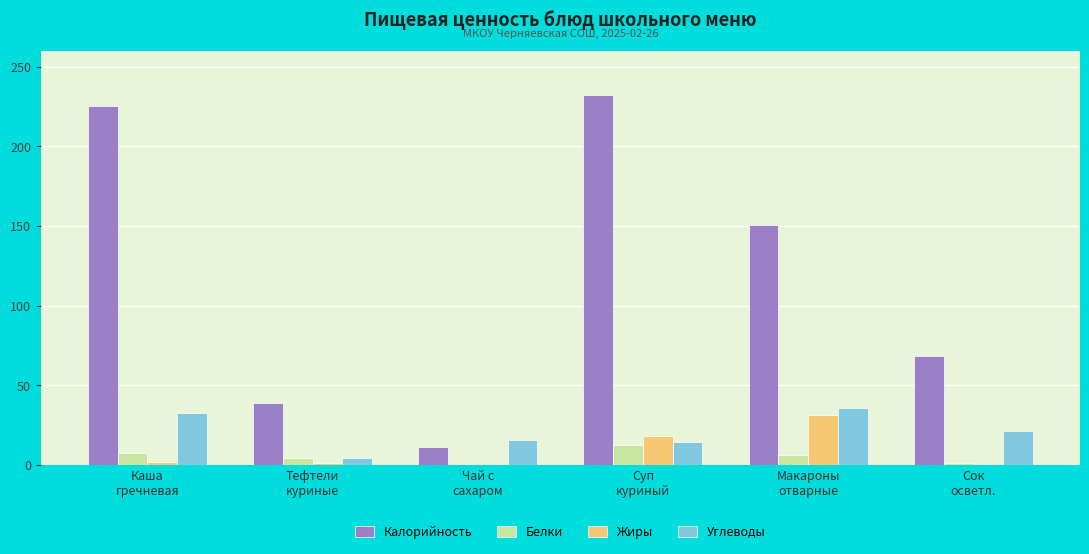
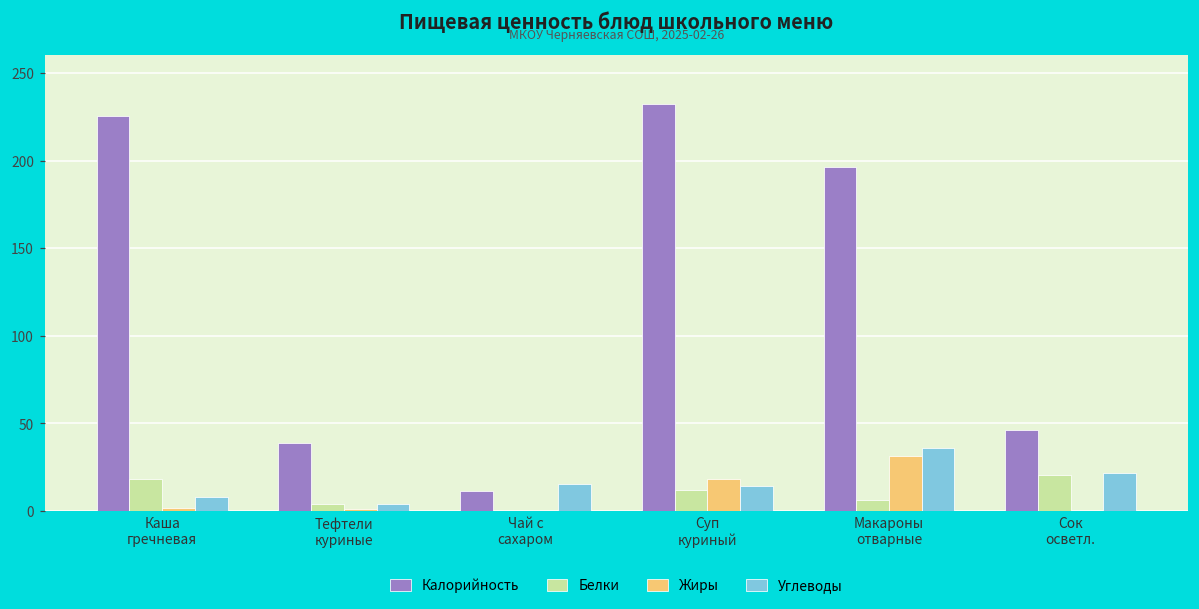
  {
    "Калорийность": {
      "Каша гречневая": 226,
      "Тефтели куриные": 39,
      "Чай с сахаром": 12,
      "Суп куриный": 232,
-     "Макароны отварные": 150,
-     "Сок осветл.": 68
+     "Макароны отварные": 196,
+     "Сок осветл.": 46
    },
    "Белки": {
-     "Каша гречневая": 7,
+     "Каша гречневая": 18,
      "Тефтели куриные": 4,
      "Чай с сахаром": 0,
      "Суп куриный": 12,
      "Макароны отварные": 6,
-     "Сок осветл.": 1
+     "Сок осветл.": 20
    },
    "Жиры": {
      "Каша гречневая": 2,
      "Чай с сахаром": 0,
      "Суп куриный": 18,
      "Макароны отварные": 31,
      "Сок осветл.": 0
    },
    "Углеводы": {
-     "Каша гречневая": 33,
+     "Каша гречневая": 8,
      "Тефтели куриные": 4,
      "Чай с сахаром": 16,
      "Суп куриный": 14,
      "Макароны отварные": 36,
      "Сок осветл.": 22
    }
  }
